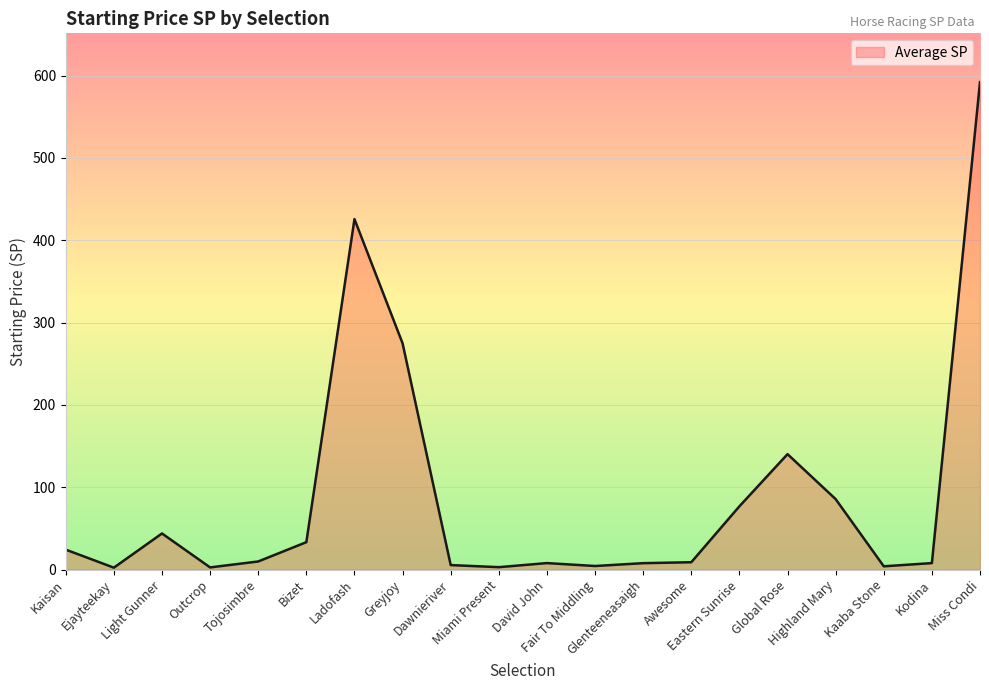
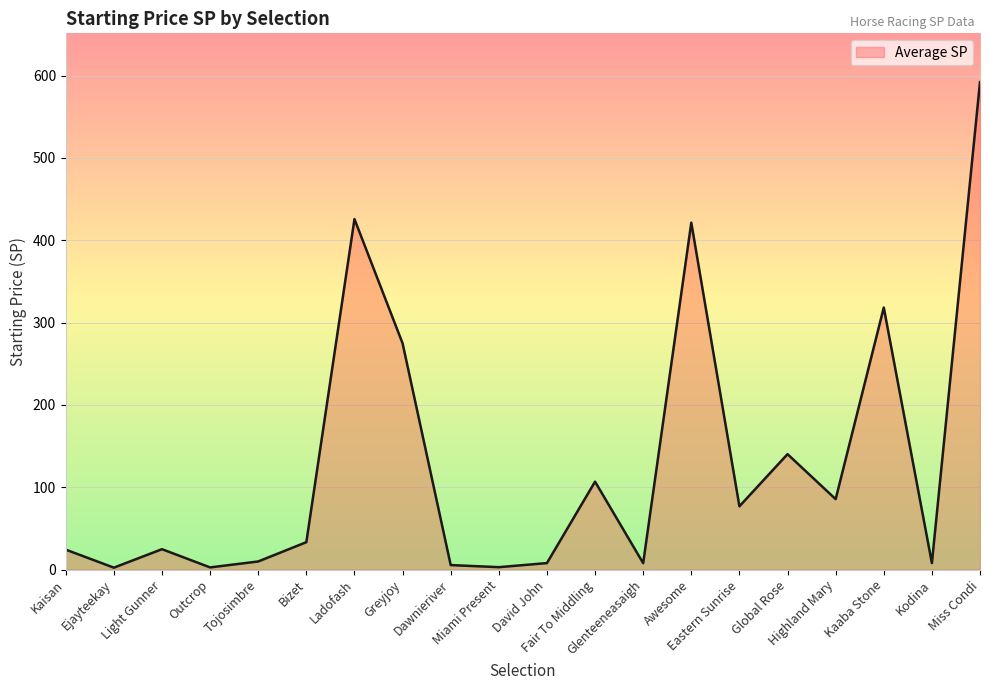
  {
    "Kaisan": 20,
    "Ejayteekay": 0,
-   "Light Gunner": 40,
+   "Light Gunner": 20,
    "Outcrop": 0,
    "Tojosimbre": 10,
    "Bizet": 30,
    "Ladofash": 430,
    "Greyjoy": 270,
    "Dawnieriver": 10,
    "Miami Present": 0,
    "David John": 10,
-   "Fair To Middling": 0,
+   "Fair To Middling": 110,
    "Glenteeneasaigh": 10,
-   "Awesome": 10,
+   "Awesome": 420,
    "Eastern Sunrise": 80,
    "Global Rose": 140,
    "Highland Mary": 90,
-   "Kaaba Stone": 0,
+   "Kaaba Stone": 320,
    "Kodina": 10,
    "Miss Condi": 590
  }
